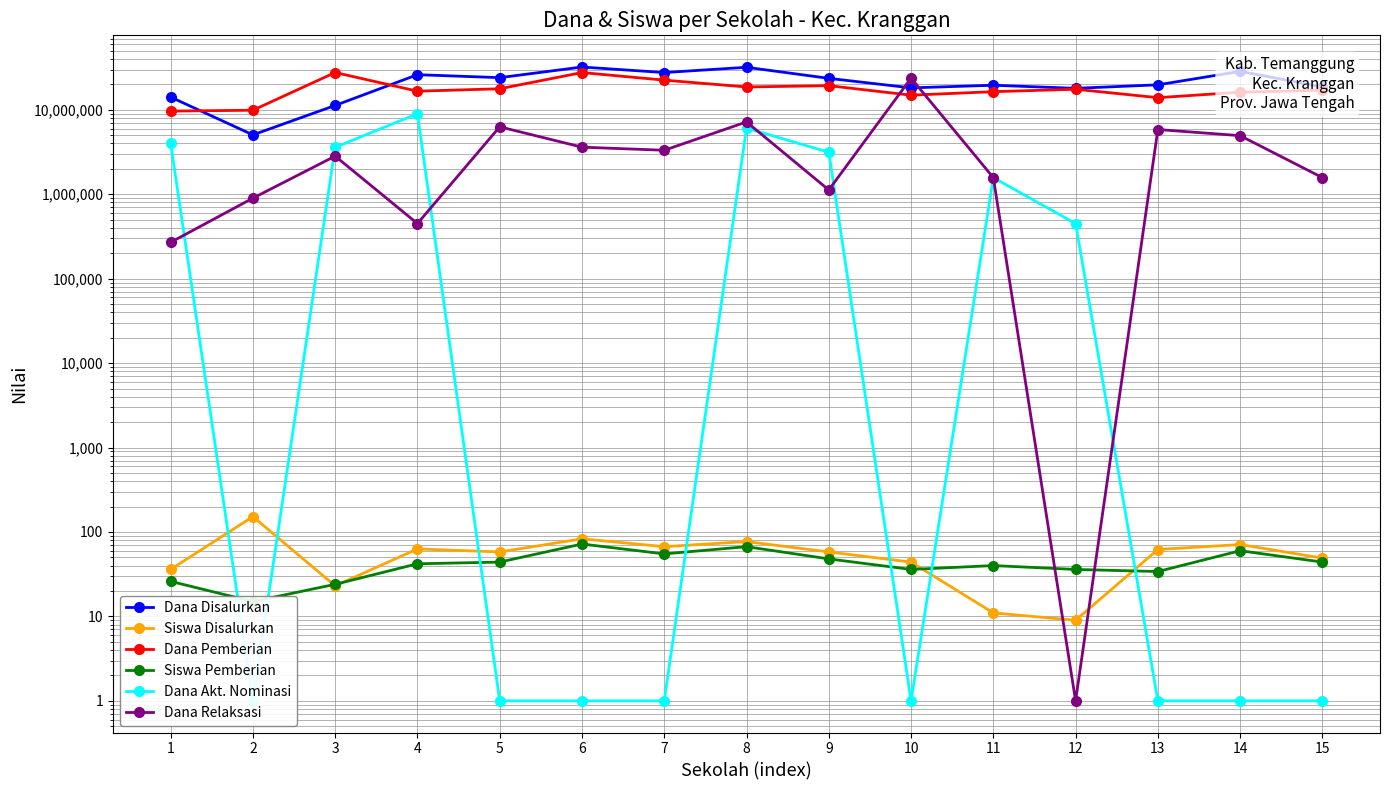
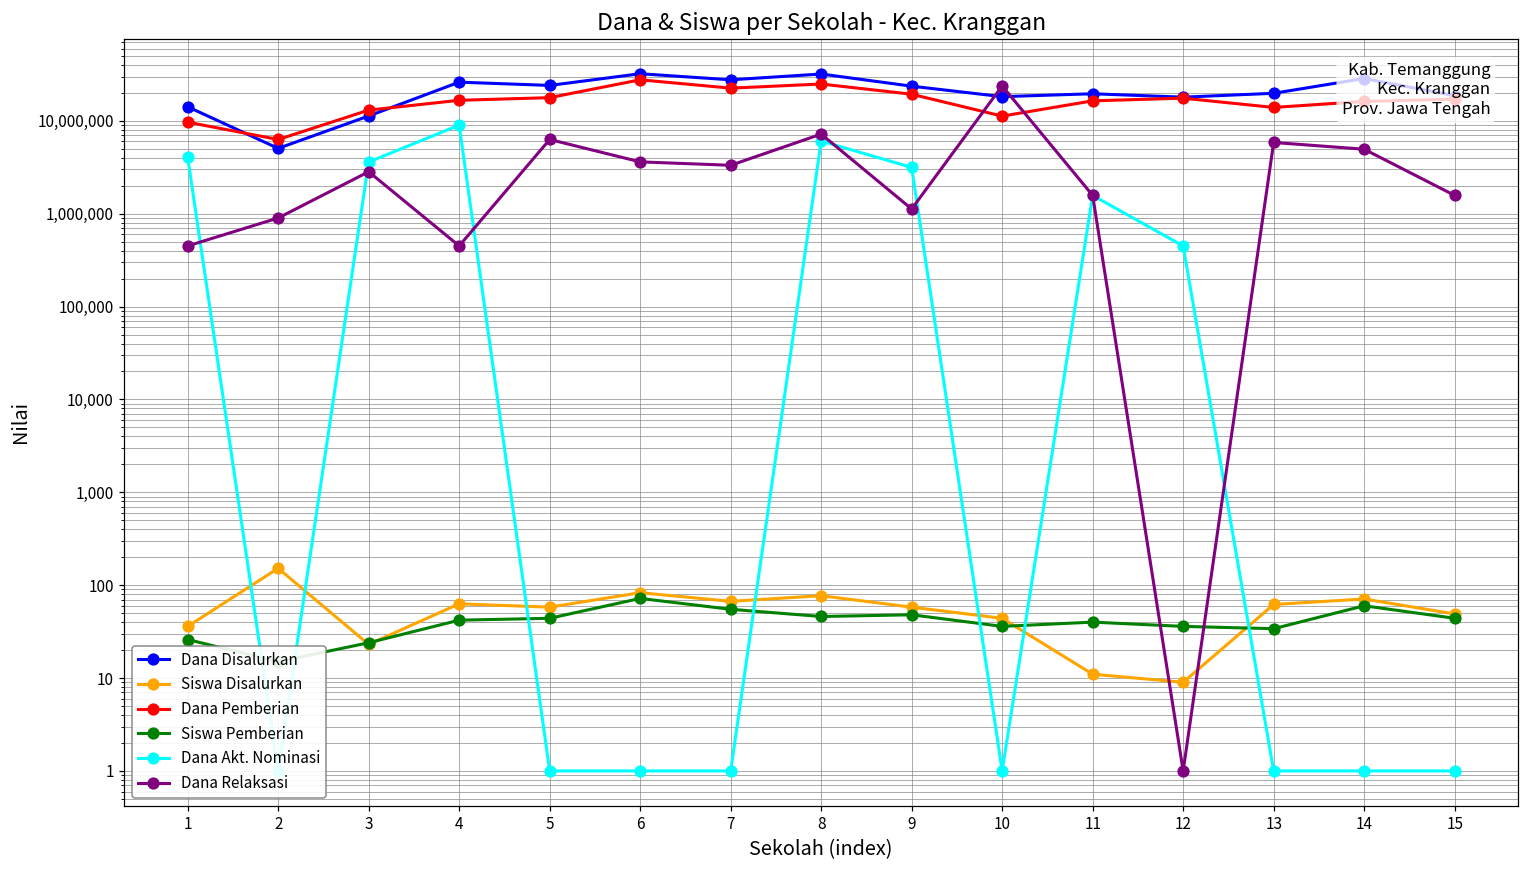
  {
    "Dana Disalurkan": {
      "1": "14,000,000",
      "2": "5,000,000",
      "3": "11,000,000",
      "4": "26,000,000",
      "5": "24,000,000",
      "6": "32,000,000",
      "7": "28,000,000",
      "8": "32,000,000",
      "9": "24,000,000",
      "10": "18,000,000",
      "11": "20,000,000",
      "13": "20,000,000"
    },
    "Siswa Disalurkan": {
      "1": "36",
      "2": "150",
      "4": "60",
      "5": "60",
      "6": "80",
      "7": "70",
      "8": "80",
      "9": "60",
      "10": "40",
      "11": "11",
      "12": "9",
      "13": "60",
      "14": "70",
      "15": "50"
    },
    "Dana Pemberian": {
      "1": "10,000,000",
-     "2": "10,000,000",
-     "3": "28,000,000",
+     "2": "6,000,000",
+     "3": "13,000,000",
      "4": "17,000,000",
      "5": "18,000,000",
      "6": "28,000,000",
      "7": "23,000,000",
-     "8": "19,000,000",
+     "8": "25,000,000",
      "9": "19,000,000",
-     "10": "15,000,000",
+     "10": "11,000,000",
      "11": "16,000,000",
      "13": "14,000,000"
    },
    "Siswa Pemberian": {
      "1": "26",
      "4": "40",
      "5": "40",
      "6": "70",
      "7": "60",
-     "8": "70",
+     "8": "50",
      "9": "50",
      "10": "36",
      "11": "40",
      "12": "36",
      "13": "34",
      "14": "60",
      "15": "40"
    },
    "Dana Akt. Nominasi": {
      "1": "4,000,000",
      "3": "3,600,000",
      "4": "9,000,000",
      "5": "1",
      "6": "1",
      "7": "1",
      "8": "6,000,000",
      "9": "3,200,000",
      "10": "1",
      "12": "500,000",
      "13": "1",
      "14": "1",
      "15": "1"
    },
    "Dana Relaksasi": {
-     "1": "270,000",
+     "1": "500,000",
      "2": "900,000",
      "3": "2,800,000",
      "4": "500,000",
      "5": "6,000,000",
      "6": "3,600,000",
      "7": "3,300,000",
      "8": "7,000,000",
      "9": "1,100,000",
      "10": "24,000,000",
      "12": "1",
      "13": "6,000,000",
      "14": "5,000,000",
      "15": "1,600,000"
    }
  }
